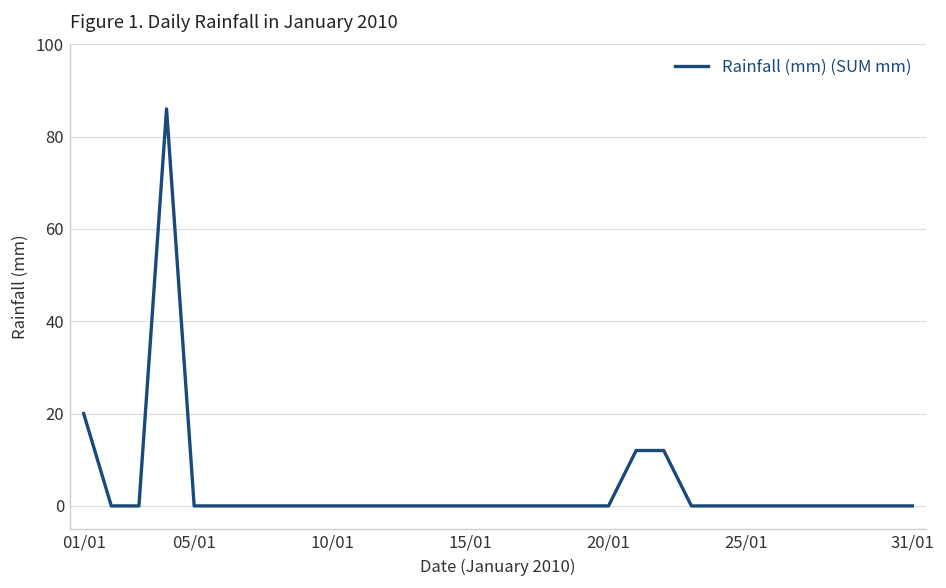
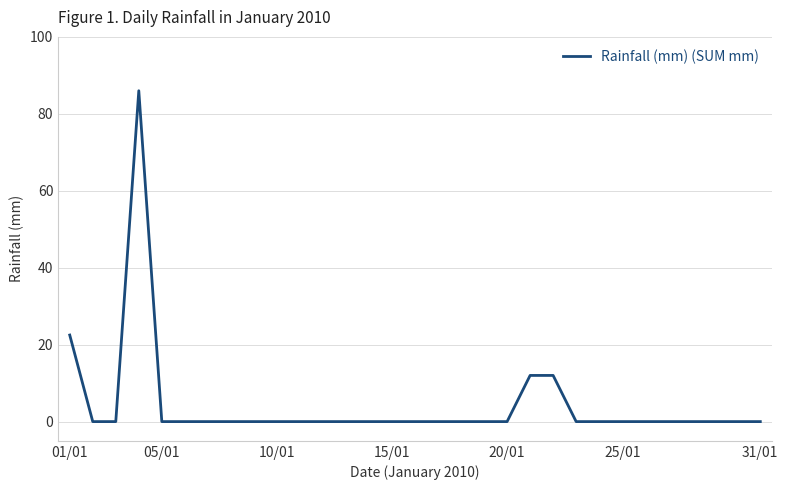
  {
-   "01/01": 20,
+   "01/01": 23,
    "05/01": 0,
    "10/01": 0,
    "15/01": 0,
    "20/01": 0,
    "25/01": 0,
    "31/01": 0
  }
